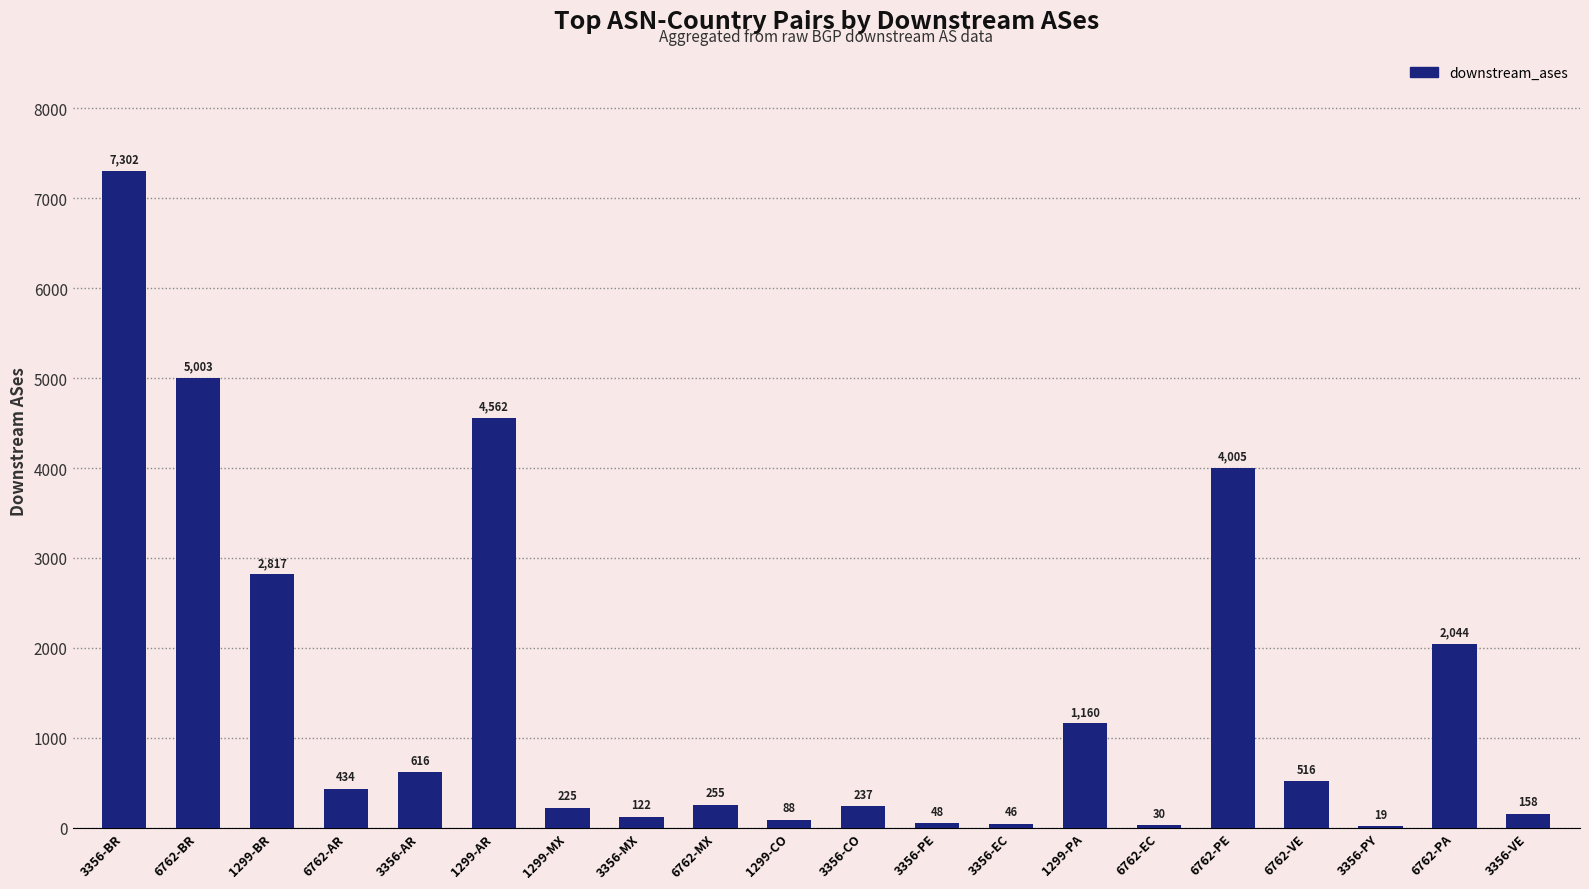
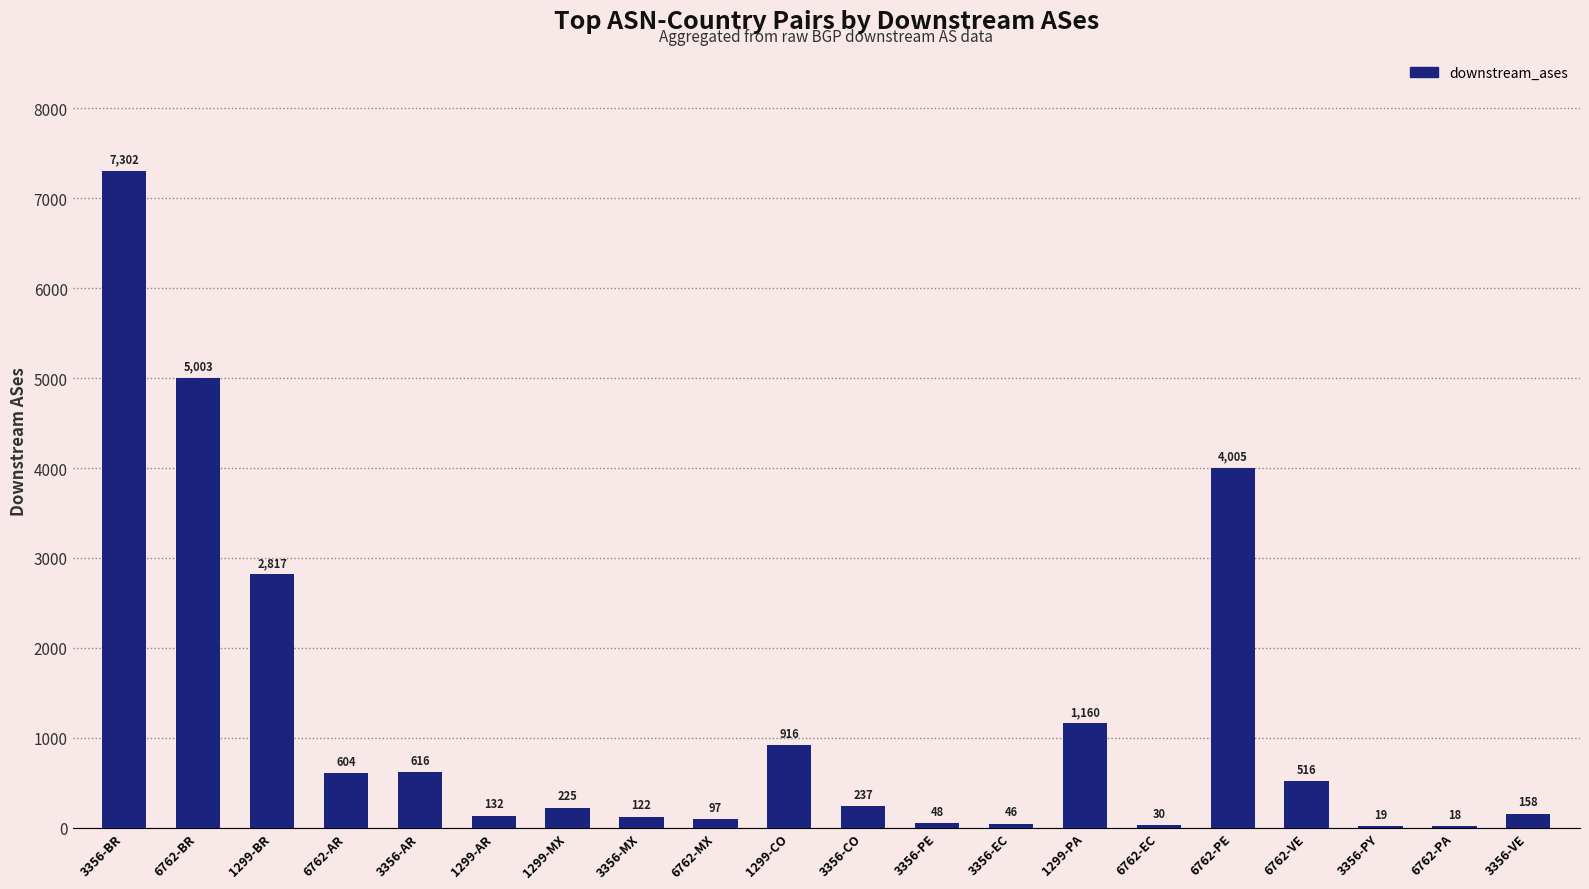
  {
    "3356-BR": "7,302",
    "6762-BR": "5,003",
    "1299-BR": "2,817",
-   "6762-AR": "434",
+   "6762-AR": "604",
    "3356-AR": "616",
-   "1299-AR": "4,562",
+   "1299-AR": "132",
    "1299-MX": "225",
    "3356-MX": "122",
-   "6762-MX": "255",
-   "1299-CO": "88",
+   "6762-MX": "97",
+   "1299-CO": "916",
    "3356-CO": "237",
    "3356-PE": "48",
    "3356-EC": "46",
    "1299-PA": "1,160",
    "6762-EC": "30",
    "6762-PE": "4,005",
    "6762-VE": "516",
    "3356-PY": "19",
-   "6762-PA": "2,044",
+   "6762-PA": "18",
    "3356-VE": "158"
  }
